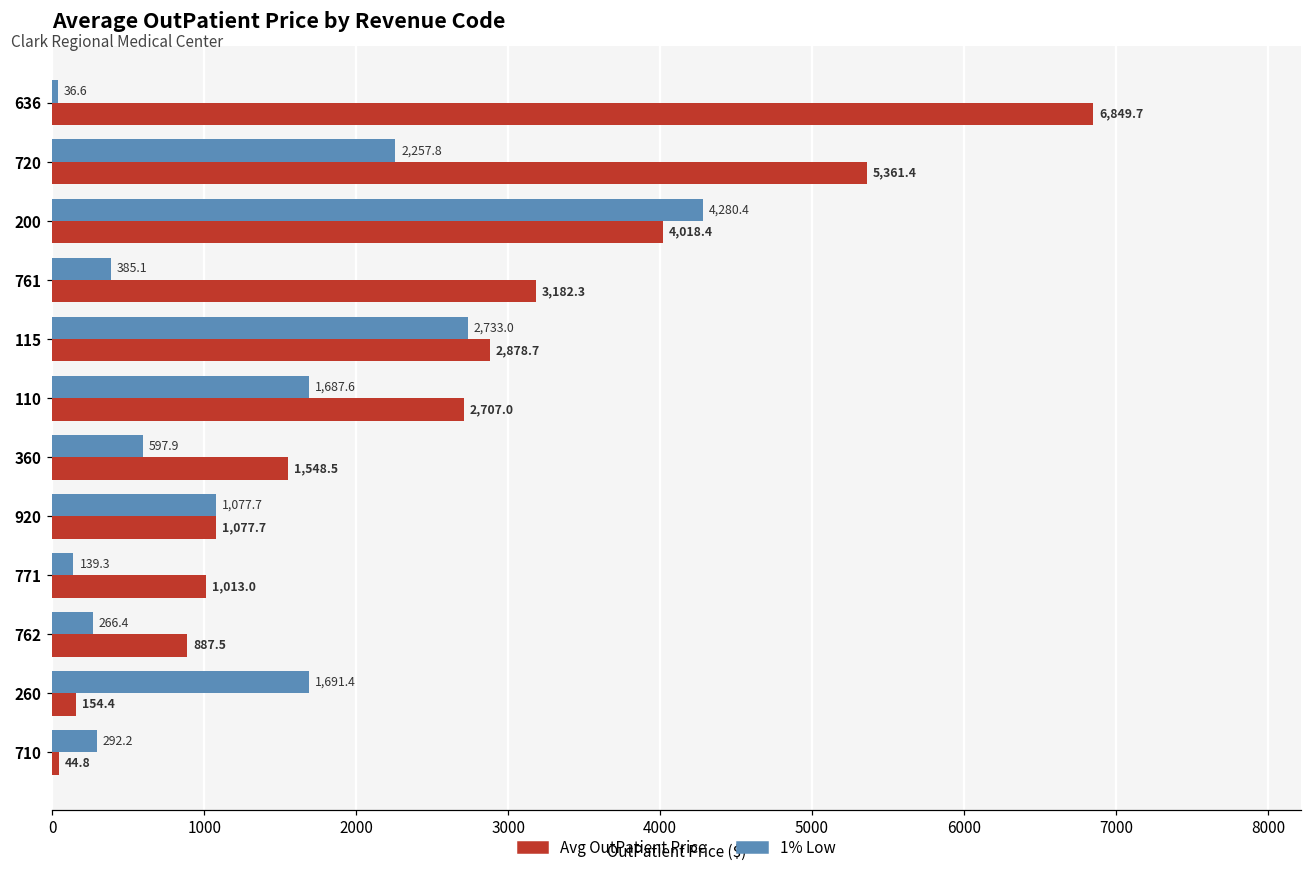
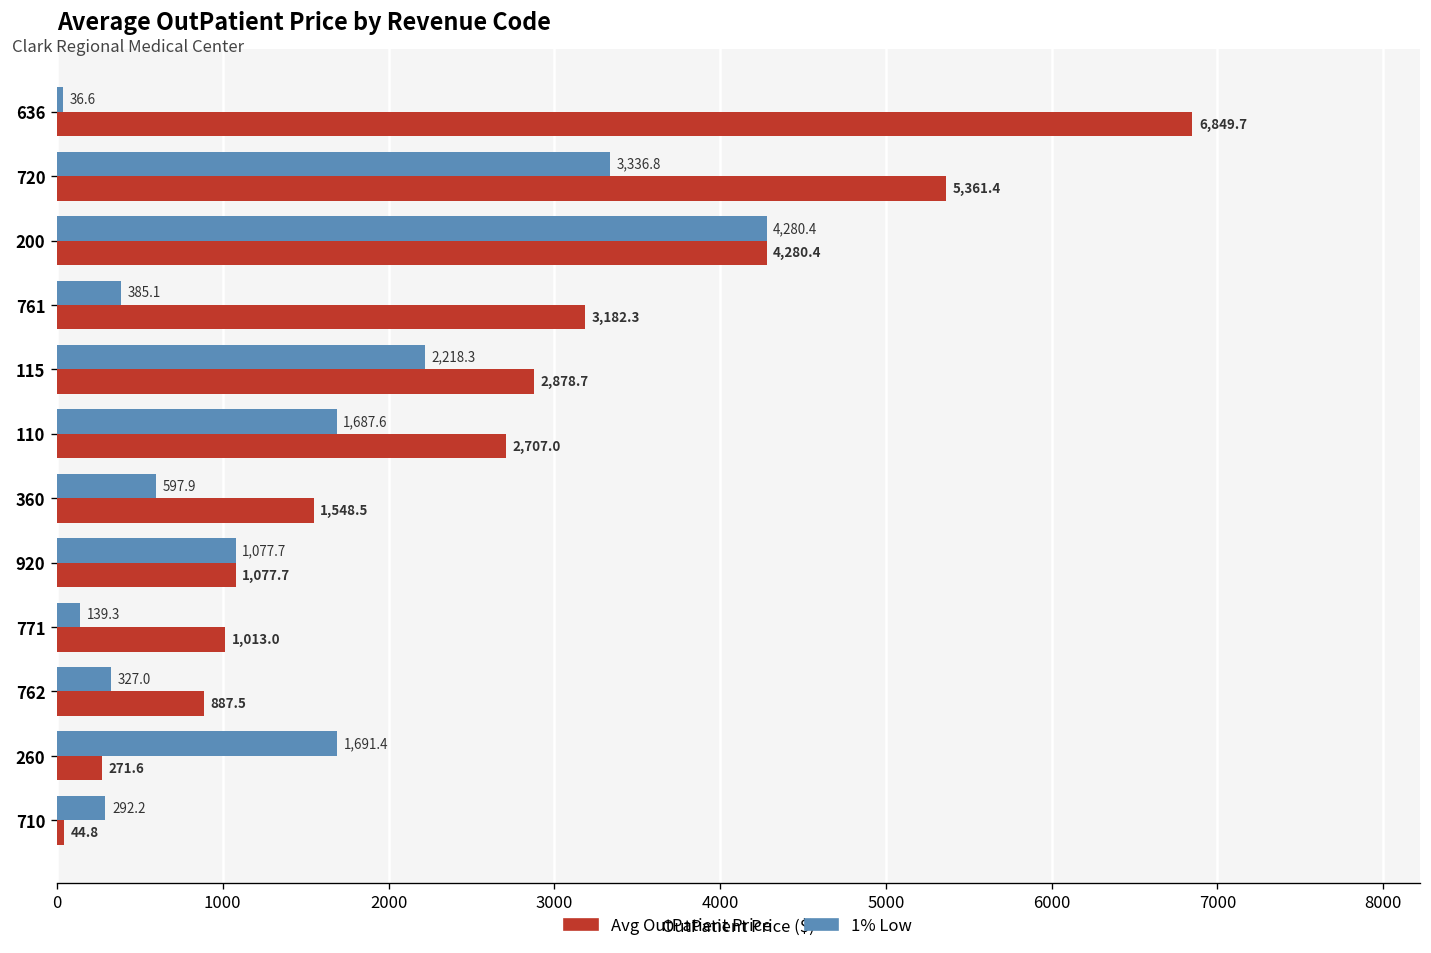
  {
    "Avg OutPatient Price": {
      "636": "6,849.7",
      "720": "5,361.4",
-     "200": "4,018.4",
+     "200": "4,280.4",
      "761": "3,182.3",
      "115": "2,878.7",
      "110": "2,707.0",
      "360": "1,548.5",
      "920": "1,077.7",
      "771": "1,013.0",
      "762": "887.5",
-     "260": "154.4",
+     "260": "271.6",
      "710": "44.8"
    },
    "1% Low": {
      "636": "36.6",
-     "720": "2,257.8",
+     "720": "3,336.8",
      "200": "4,280.4",
      "761": "385.1",
-     "115": "2,733.0",
+     "115": "2,218.3",
      "110": "1,687.6",
      "360": "597.9",
      "920": "1,077.7",
      "771": "139.3",
-     "762": "266.4",
+     "762": "327.0",
      "260": "1,691.4",
      "710": "292.2"
    }
  }
